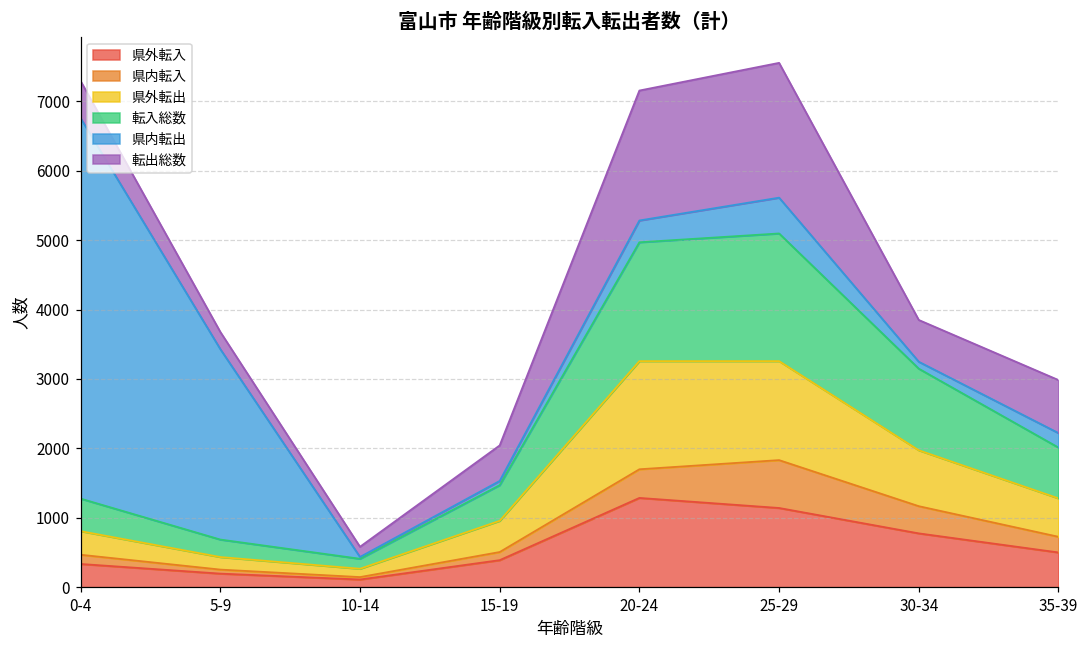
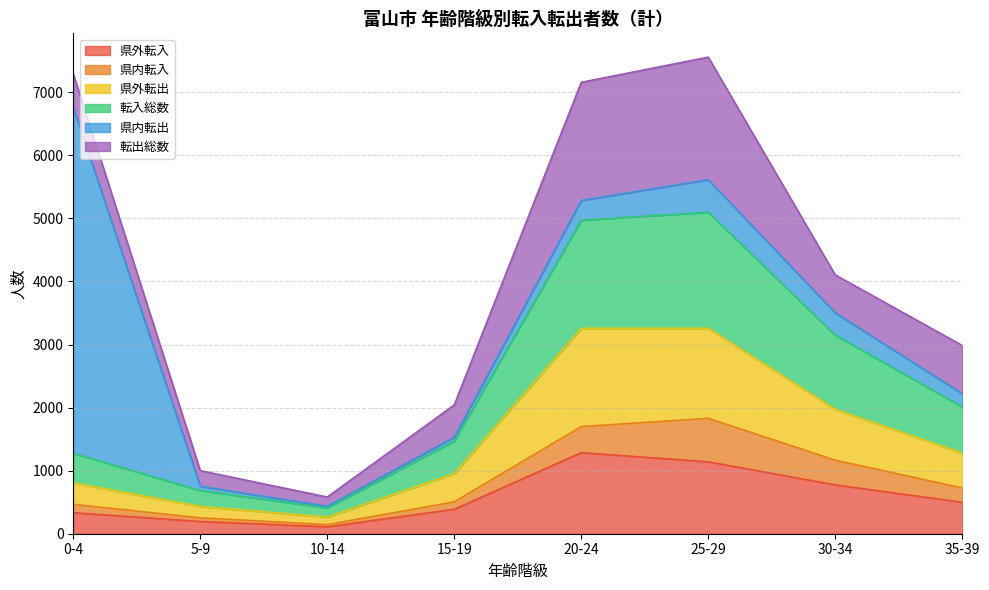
  {
    "県外転出": {
      "0-4": 300,
      "5-9": 200,
      "10-14": 100,
      "15-19": 500,
      "20-24": 1600,
      "25-29": 1400,
      "30-34": 800,
      "35-39": 600
    },
    "転入総数": {
      "0-4": 500,
      "5-9": 300,
      "15-19": 500,
      "20-24": 1700,
      "25-29": 1800,
      "30-34": 1200,
      "35-39": 700
    },
    "県内転出": {
      "0-4": 5500,
-     "5-9": 2700,
+     "5-9": 100,
      "15-19": 100,
      "20-24": 300,
      "25-29": 500,
-     "30-34": 100,
+     "30-34": 400,
      "35-39": 200
    },
    "転出総数": {
      "0-4": 500,
      "5-9": 200,
      "10-14": 100,
      "15-19": 500,
      "20-24": 1900,
      "25-29": 1900,
      "30-34": 600,
      "35-39": 800
    }
  }
